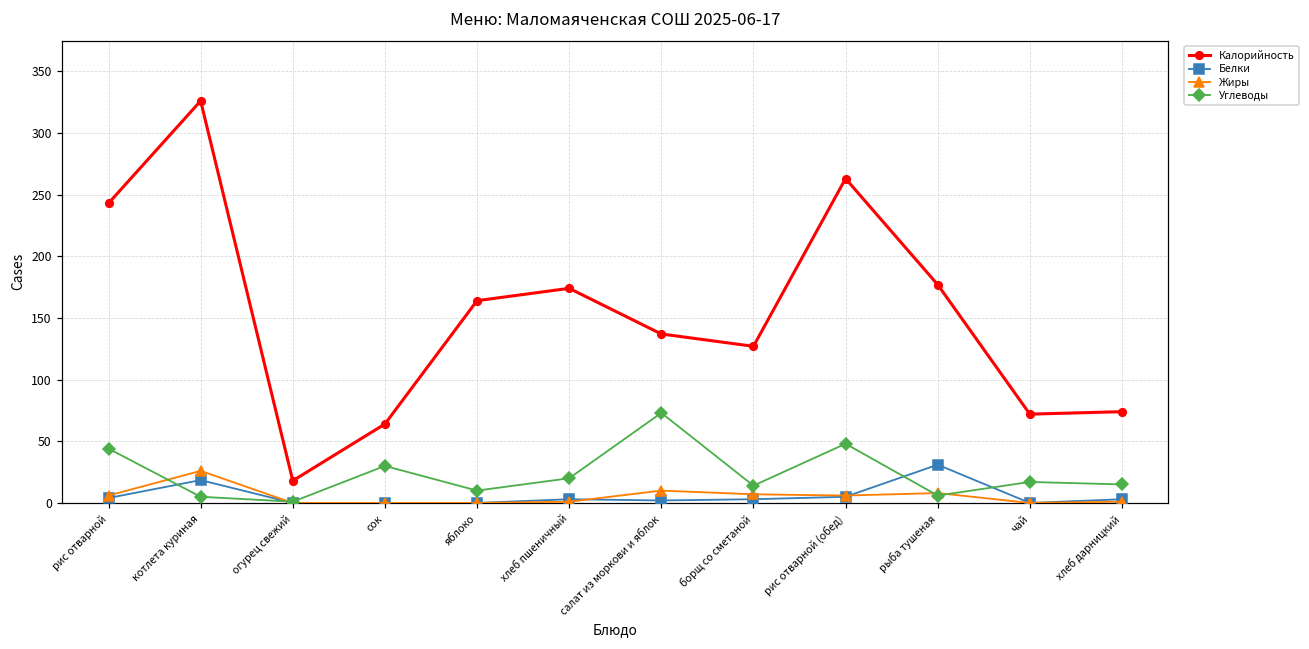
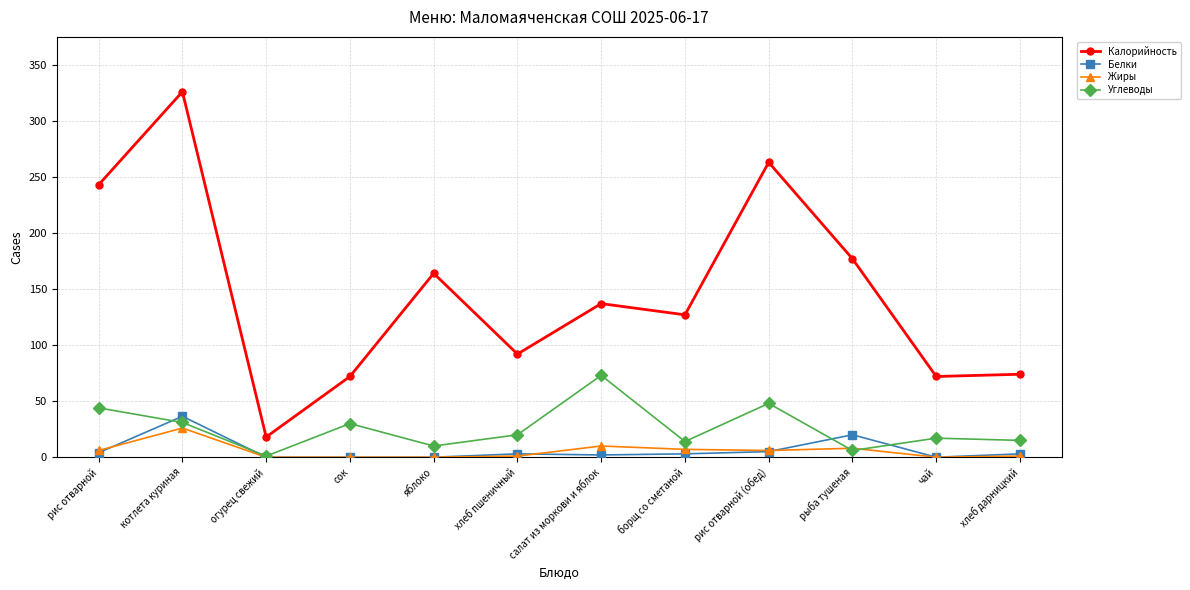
  {
    "Калорийность": {
      "рис отварной": 243,
      "котлета куриная": 326,
      "огурец свежий": 18,
-     "сок": 64,
+     "сок": 72,
      "яблоко": 164,
-     "хлеб пшеничный": 174,
+     "хлеб пшеничный": 92,
      "салат из моркови и яблок": 137,
      "борщ со сметаной": 127,
      "рис отварной (обед)": 263,
      "рыба тушеная": 177,
      "чай": 72,
      "хлеб дарницкий": 74
    },
    "Белки": {
-     "котлета куриная": 19,
+     "котлета куриная": 37,
      "салат из моркови и яблок": 2,
      "борщ со сметаной": 3,
-     "рыба тушеная": 31
+     "рыба тушеная": 20
    },
    "Жиры": {
      "котлета куриная": 26,
      "салат из моркови и яблок": 10,
      "борщ со сметаной": 7
    },
    "Углеводы": {
      "рис отварной": 44,
-     "котлета куриная": 5,
+     "котлета куриная": 31,
      "сок": 30,
      "яблоко": 10,
      "хлеб пшеничный": 20,
      "салат из моркови и яблок": 73,
      "борщ со сметаной": 14,
      "рис отварной (обед)": 48,
      "чай": 17,
      "хлеб дарницкий": 15
    }
  }
